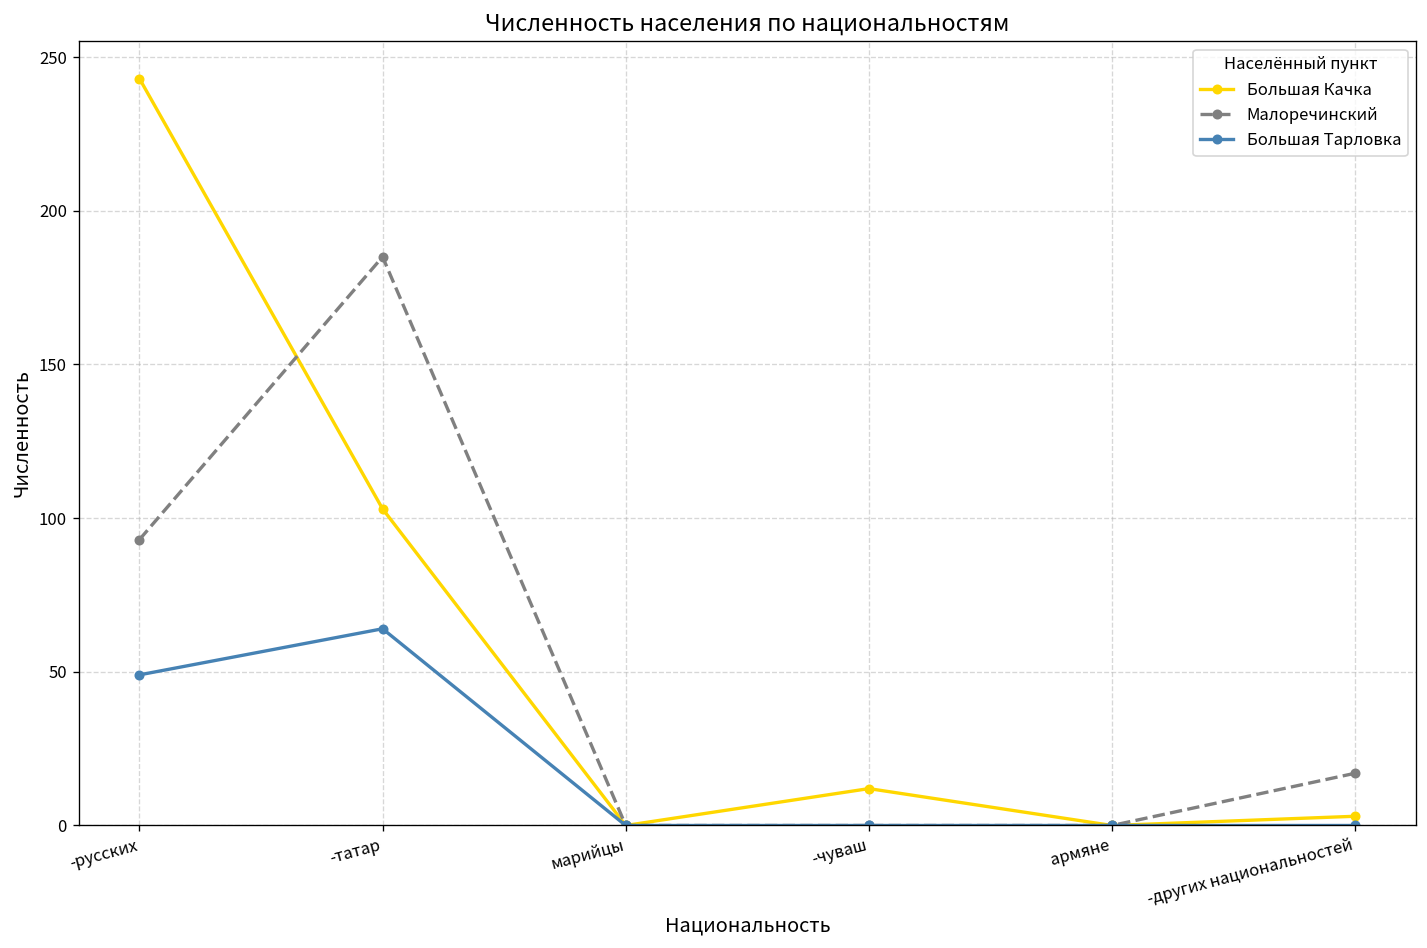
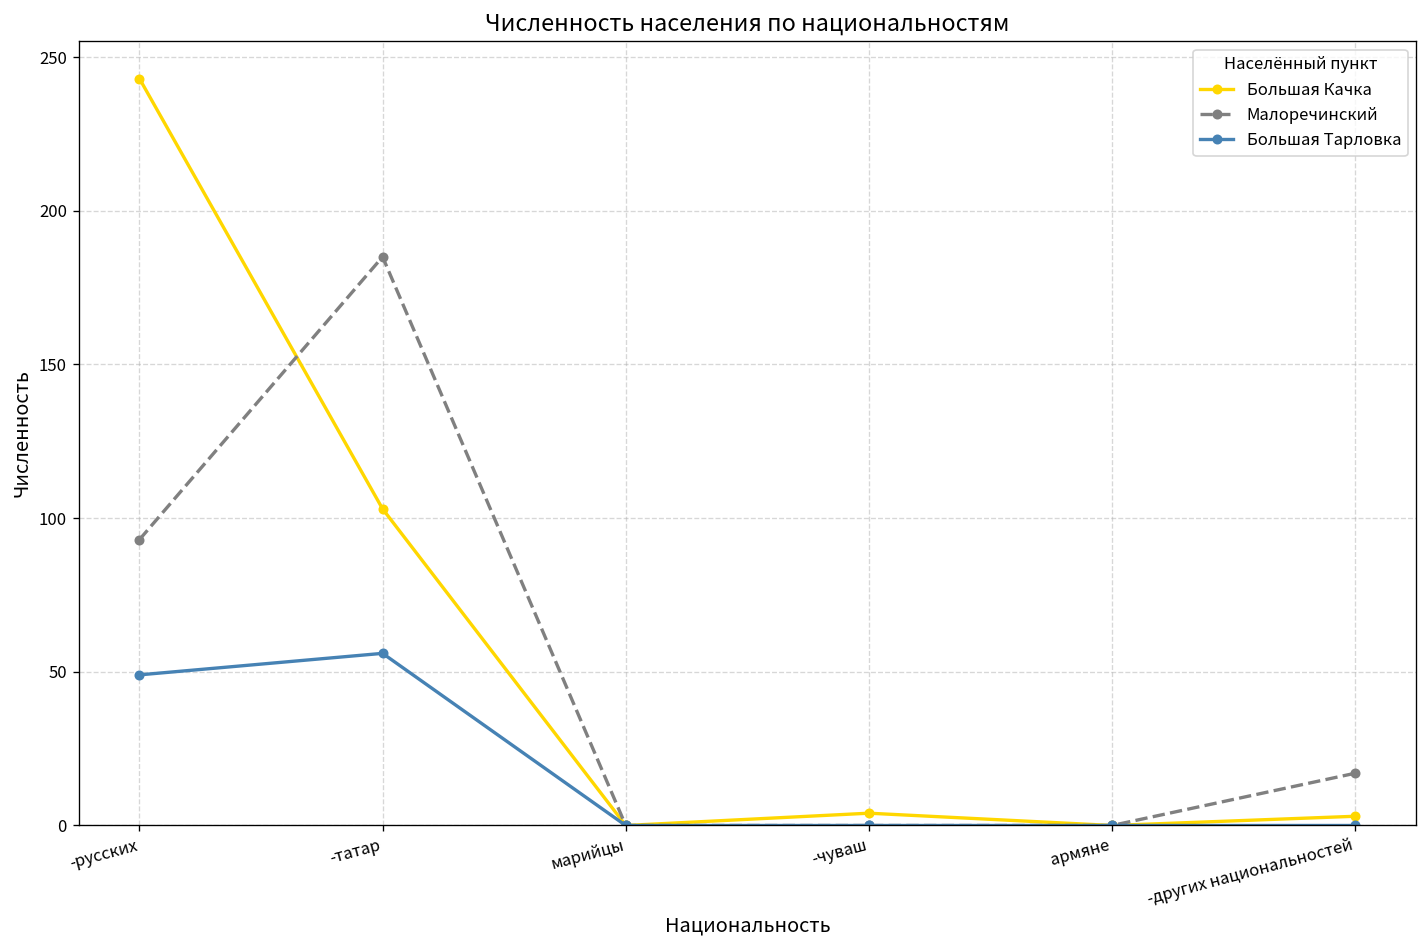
  {
    "Большая Качка": {
      "-русских": 243,
      "-татар": 103,
-     "-чуваш": 12,
+     "-чуваш": 4,
      "-других национальностей": 3
    },
    "Малоречинский": {
      "-русских": 93,
      "-татар": 185,
      "-других национальностей": 17
    },
    "Большая Тарловка": {
      "-русских": 49,
-     "-татар": 64,
+     "-татар": 56,
      "-других национальностей": 0
    }
  }
